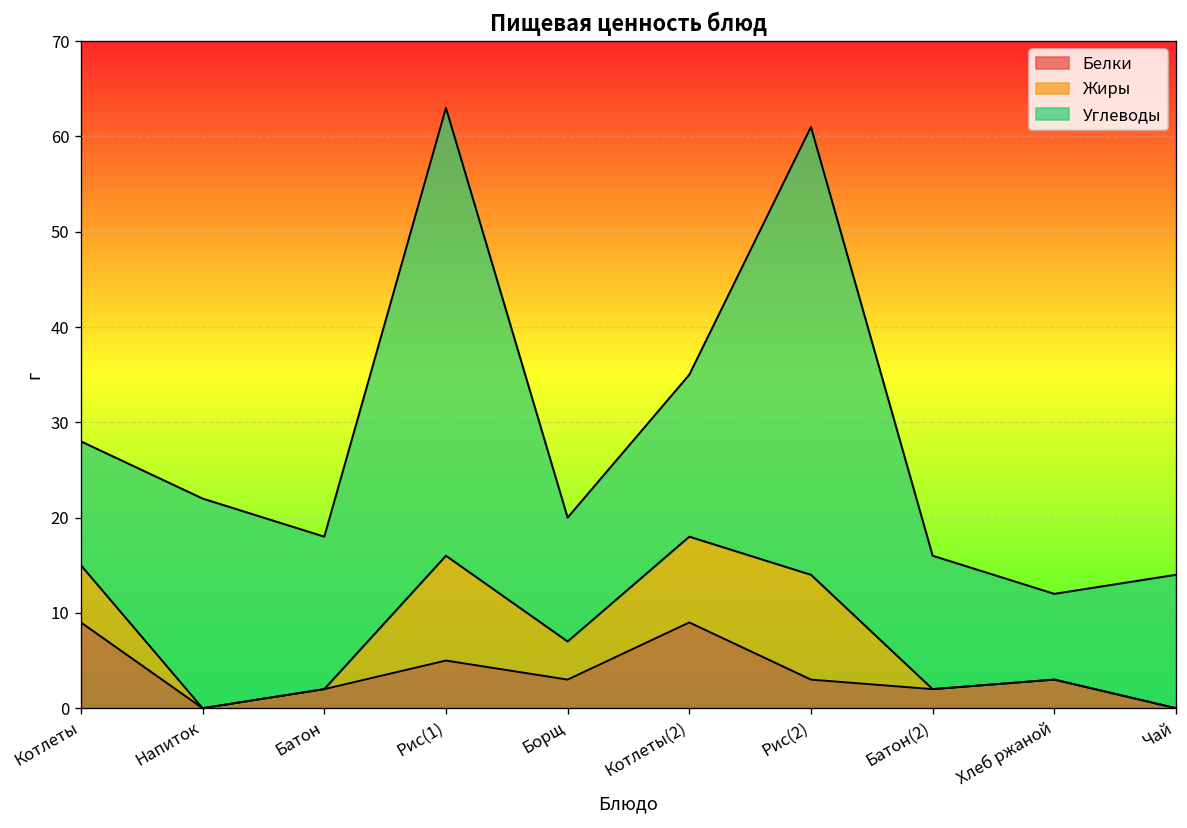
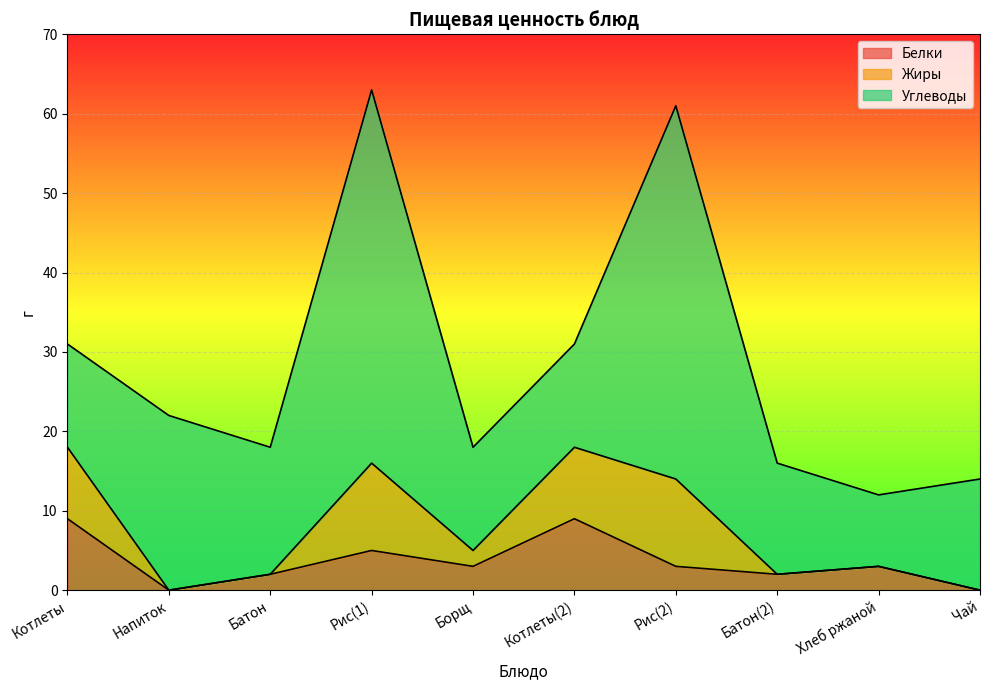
  {
    "Белки": {
      "Котлеты": 9,
      "Рис(1)": 5,
      "Борщ": 3,
      "Котлеты(2)": 9,
      "Рис(2)": 3
    },
    "Жиры": {
-     "Котлеты": 6,
+     "Котлеты": 9,
      "Рис(1)": 11,
-     "Борщ": 4,
+     "Борщ": 2,
      "Котлеты(2)": 9,
      "Рис(2)": 11
    },
    "Углеводы": {
      "Котлеты": 13,
      "Напиток": 22,
      "Батон": 16,
      "Рис(1)": 47,
      "Борщ": 13,
-     "Котлеты(2)": 17,
+     "Котлеты(2)": 13,
      "Рис(2)": 47,
      "Батон(2)": 14,
      "Хлеб ржаной": 9,
      "Чай": 14
    }
  }
